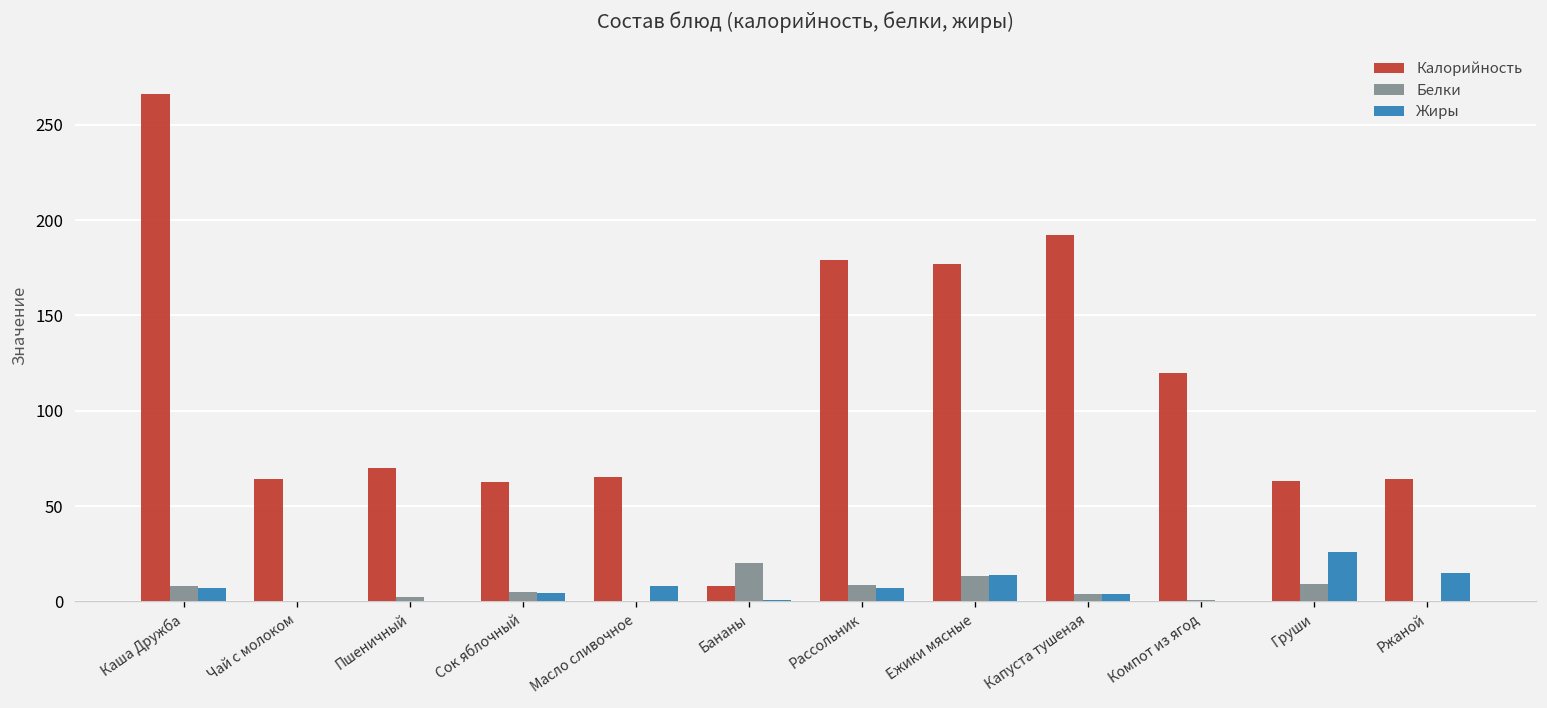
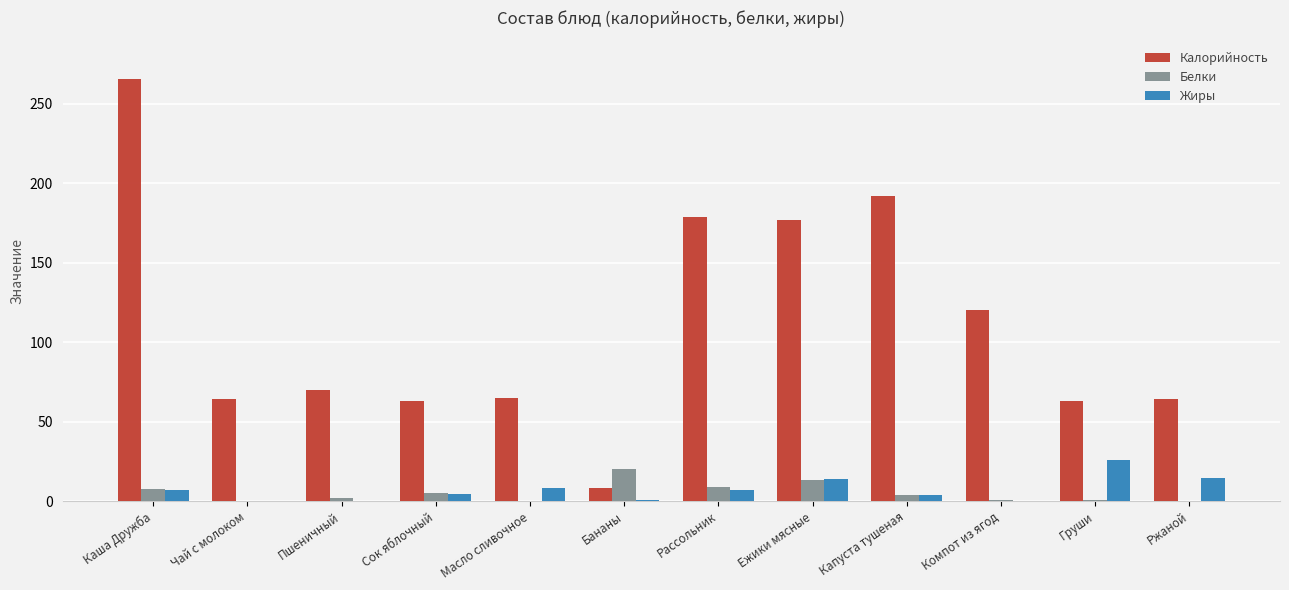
  {
    "Калорийность": {
      "Каша Дружба": 266,
      "Чай с молоком": 64,
      "Пшеничный": 70,
      "Сок яблочный": 63,
      "Масло сливочное": 65,
      "Бананы": 8,
      "Рассольник": 179,
      "Ежики мясные": 177,
      "Капуста тушеная": 192,
      "Компот из ягод": 120,
      "Груши": 63,
      "Ржаной": 64
    },
    "Белки": {
      "Каша Дружба": 8,
      "Чай с молоком": 0,
      "Пшеничный": 2,
      "Сок яблочный": 5,
      "Масло сливочное": 0,
      "Бананы": 20,
      "Рассольник": 9,
      "Ежики мясные": 13,
      "Капуста тушеная": 4,
-     "Груши": 9,
+     "Груши": 1,
      "Ржаной": 0
    },
    "Жиры": {
      "Каша Дружба": 7,
      "Чай с молоком": 0,
      "Сок яблочный": 5,
      "Масло сливочное": 8,
      "Рассольник": 7,
      "Ежики мясные": 14,
      "Капуста тушеная": 4,
      "Компот из ягод": 0,
      "Груши": 26,
      "Ржаной": 15
    }
  }
